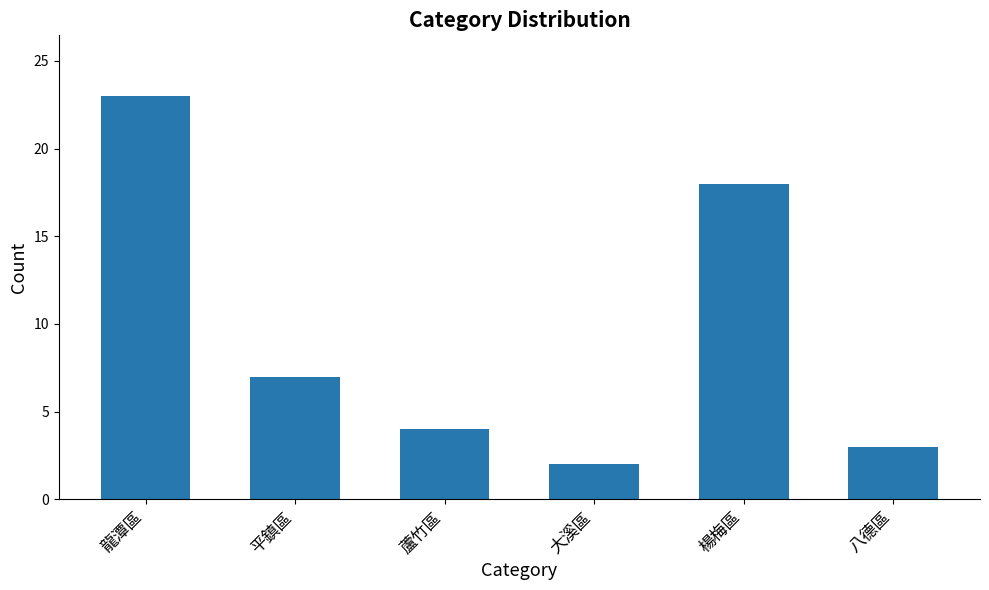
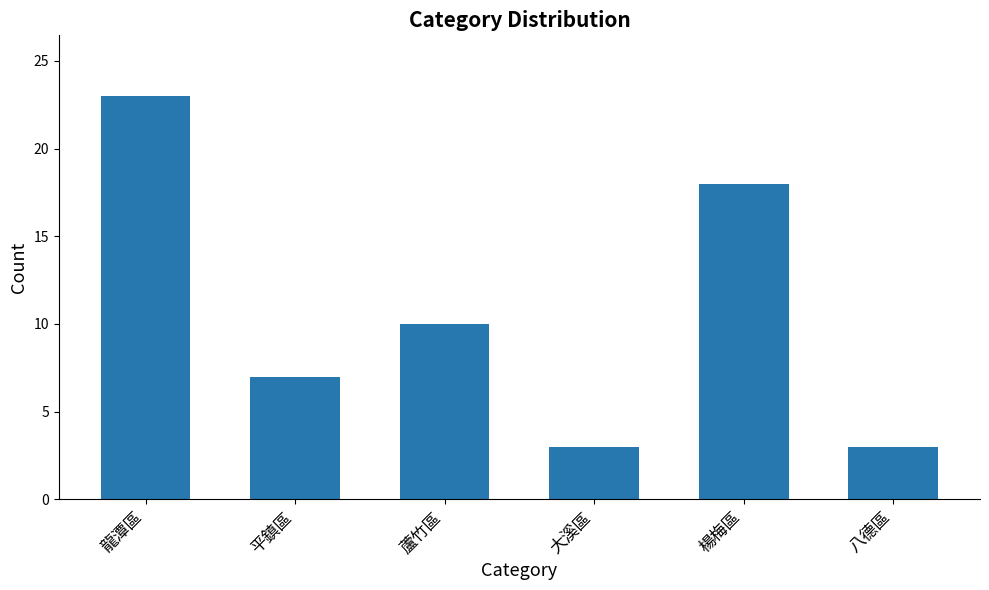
  {
    "龍潭區": 23,
    "平鎮區": 7,
-   "蘆竹區": 4,
-   "大溪區": 2,
+   "蘆竹區": 10,
+   "大溪區": 3,
    "楊梅區": 18,
    "八德區": 3
  }
